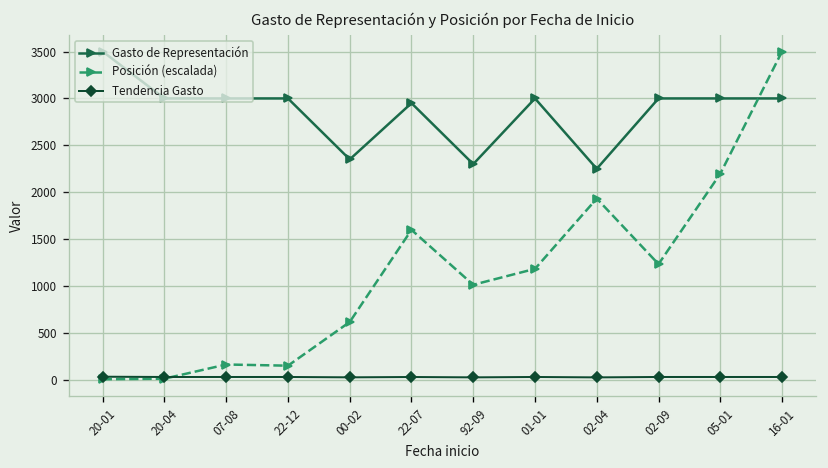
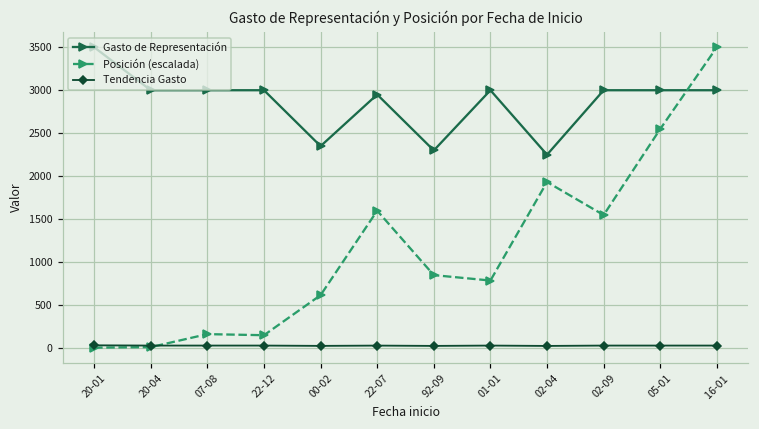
  {
    "Posición (escalada)": {
      "07-08": 200,
      "22-12": 200,
      "00-02": 600,
      "22-07": 1600,
-     "92-09": 1000,
-     "01-01": 1200,
+     "92-09": 800,
+     "01-01": 800,
      "02-04": 1900,
-     "02-09": 1200,
-     "05-01": 2200,
+     "02-09": 1500,
+     "05-01": 2500,
      "16-01": 3500
    }
  }
